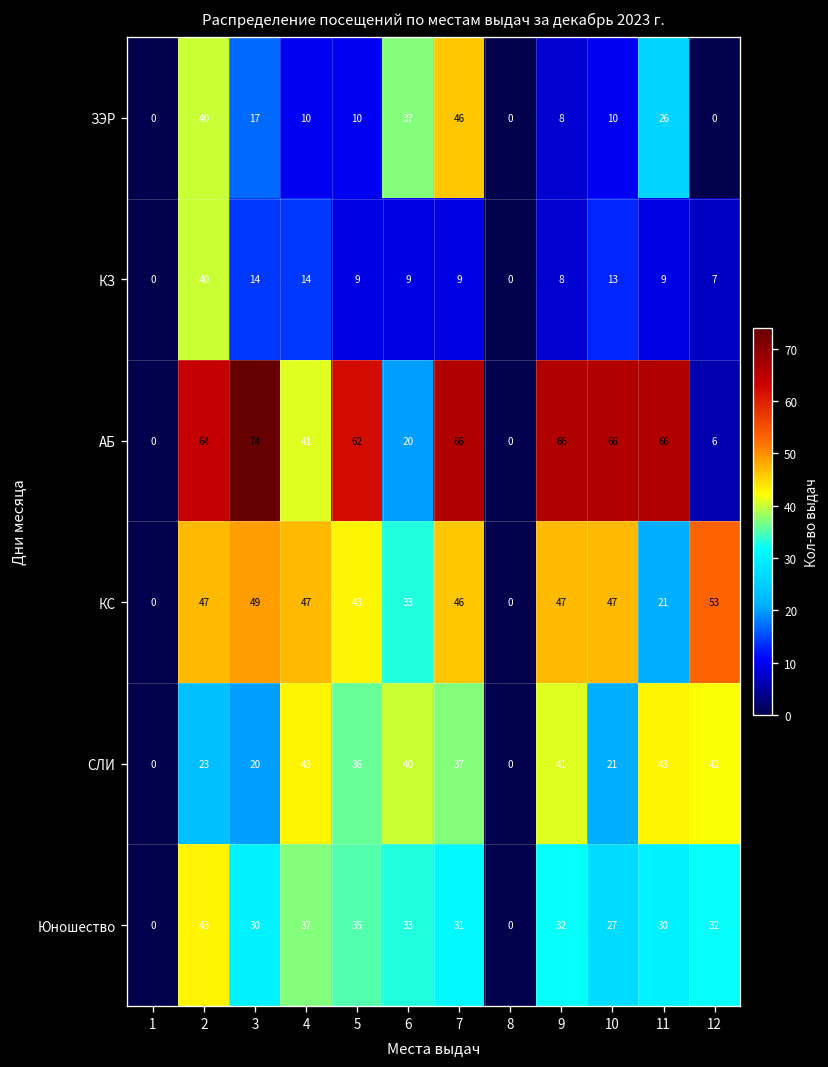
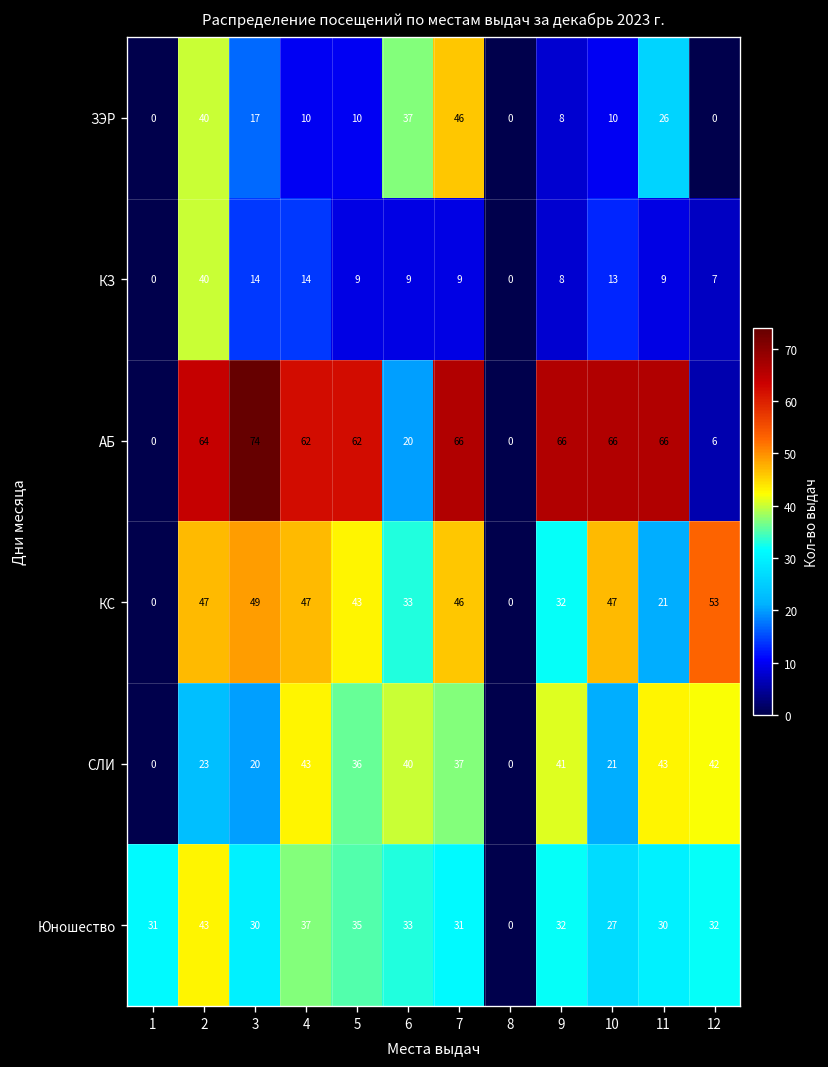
  {
    "ЗЭР": {
      "1": 0,
      "2": 40,
      "3": 17,
      "4": 10,
      "5": 10,
      "6": 37,
      "7": 46,
      "8": 0,
      "9": 8,
      "10": 10,
      "11": 26,
      "12": 0
    },
    "КЗ": {
      "1": 0,
      "2": 40,
      "3": 14,
      "4": 14,
      "5": 9,
      "6": 9,
      "7": 9,
      "8": 0,
      "9": 8,
      "10": 13,
      "11": 9,
      "12": 7
    },
    "АБ": {
      "1": 0,
      "2": 64,
      "3": 74,
-     "4": 41,
+     "4": 62,
      "5": 62,
      "6": 20,
      "7": 66,
      "8": 0,
      "9": 66,
      "10": 66,
      "11": 66,
      "12": 6
    },
    "КС": {
      "1": 0,
      "2": 47,
      "3": 49,
      "4": 47,
      "5": 43,
      "6": 33,
      "7": 46,
      "8": 0,
-     "9": 47,
+     "9": 32,
      "10": 47,
      "11": 21,
      "12": 53
    },
    "СЛИ": {
      "1": 0,
      "2": 23,
      "3": 20,
      "4": 43,
      "5": 36,
      "6": 40,
      "7": 37,
      "8": 0,
      "9": 41,
      "10": 21,
      "11": 43,
      "12": 42
    },
    "Юношество": {
-     "1": 0,
+     "1": 31,
      "2": 43,
      "3": 30,
      "4": 37,
      "5": 35,
      "6": 33,
      "7": 31,
      "8": 0,
      "9": 32,
      "10": 27,
      "11": 30,
      "12": 32
    }
  }
